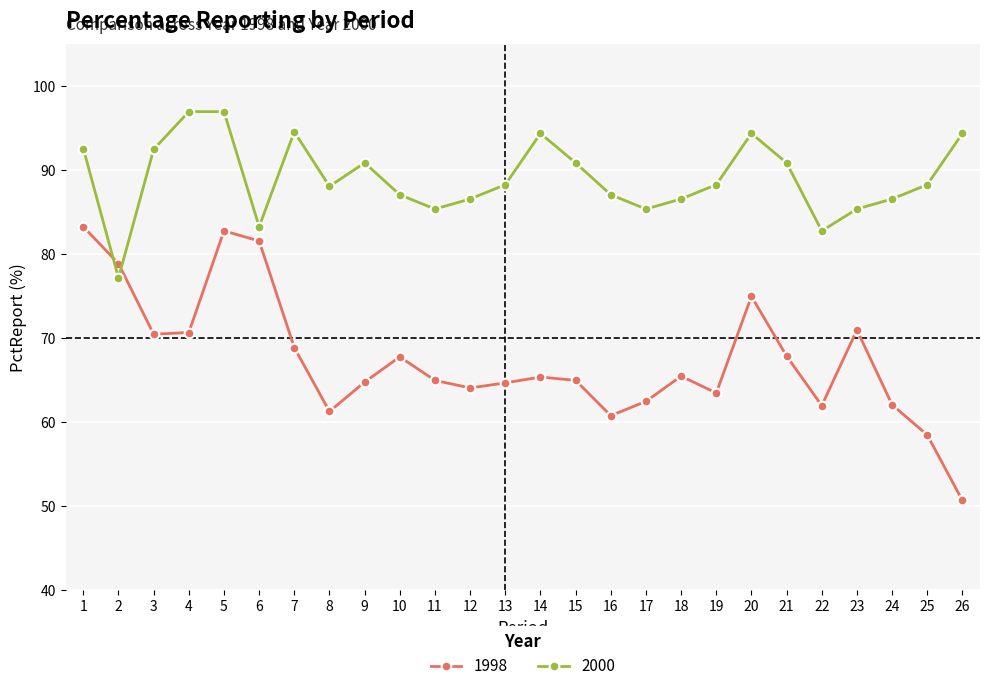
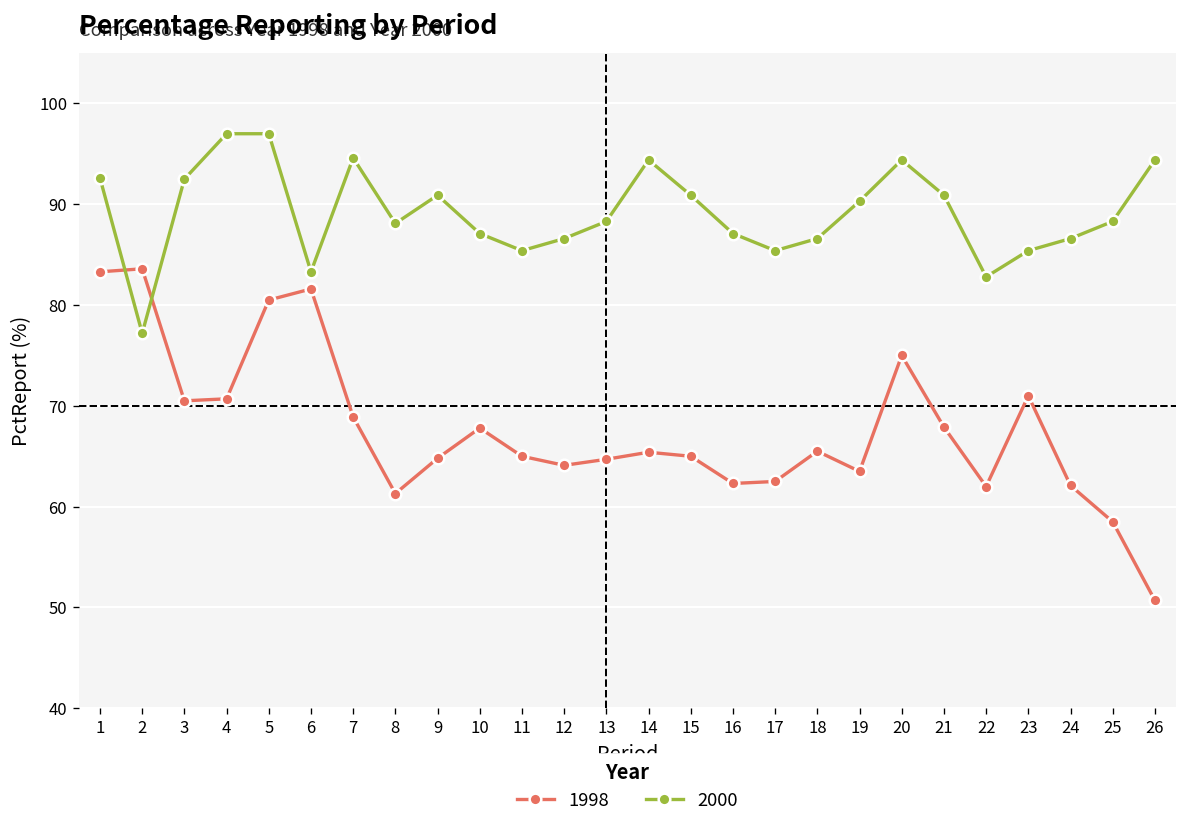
  {
    "1998": {
      "1": 83,
-     "2": 79,
+     "2": 84,
      "3": 71,
      "4": 71,
-     "5": 83,
+     "5": 81,
      "6": 82,
      "7": 69,
      "8": 61,
      "9": 65,
      "10": 68,
      "11": 65,
      "12": 64,
      "13": 65,
      "14": 65,
      "15": 65,
-     "16": 61,
+     "16": 62,
      "17": 63,
      "18": 66,
      "19": 64,
      "20": 75,
      "21": 68,
      "22": 62,
      "23": 71,
      "24": 62,
      "25": 59,
      "26": 51
    },
    "2000": {
      "1": 93,
      "2": 77,
      "3": 93,
      "4": 97,
      "5": 97,
      "6": 83,
      "7": 95,
      "8": 88,
      "9": 91,
      "10": 87,
      "11": 85,
      "12": 87,
      "13": 88,
      "14": 94,
      "15": 91,
      "16": 87,
      "17": 85,
      "18": 87,
-     "19": 88,
+     "19": 90,
      "20": 94,
      "21": 91,
      "22": 83,
      "23": 85,
      "24": 87,
      "25": 88,
      "26": 94
    }
  }
